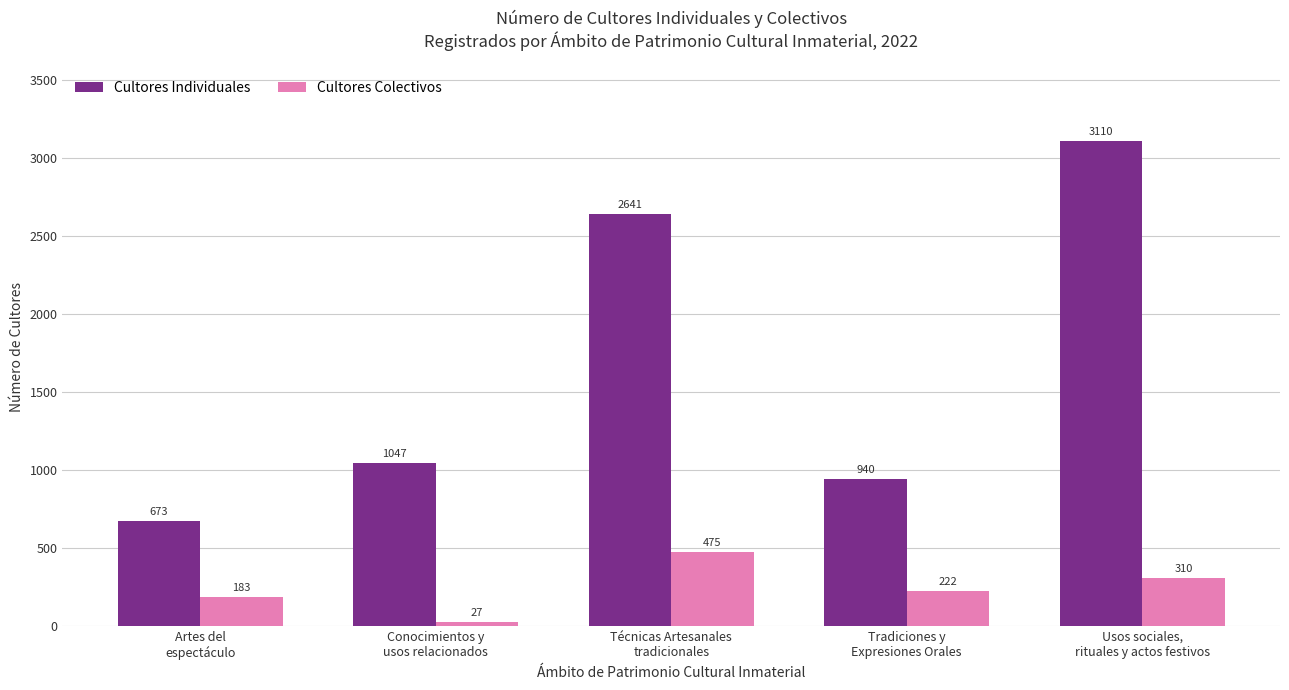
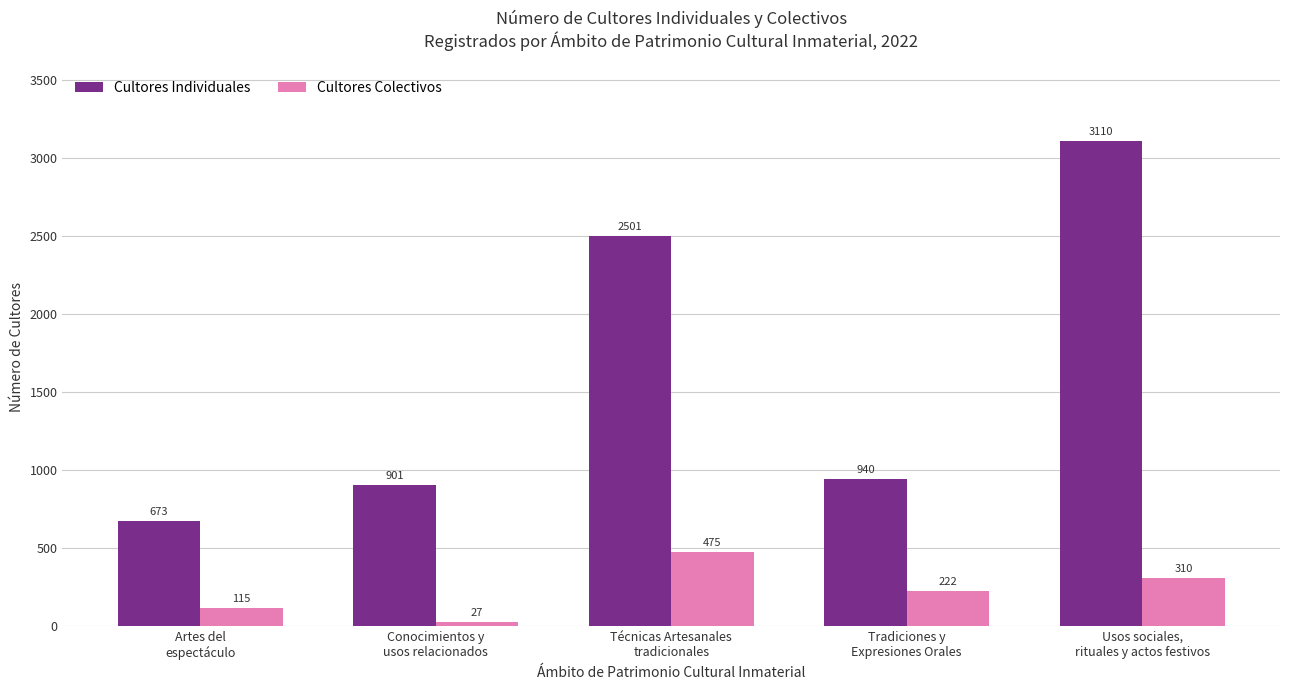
  {
    "Cultores Individuales": {
      "Artes del espectáculo": 673,
-     "Conocimientos y usos relacionados": 1047,
-     "Técnicas Artesanales tradicionales": 2641,
+     "Conocimientos y usos relacionados": 901,
+     "Técnicas Artesanales tradicionales": 2501,
      "Tradiciones y Expresiones Orales": 940,
      "Usos sociales, rituales y actos festivos": 3110
    },
    "Cultores Colectivos": {
-     "Artes del espectáculo": 183,
+     "Artes del espectáculo": 115,
      "Conocimientos y usos relacionados": 27,
      "Técnicas Artesanales tradicionales": 475,
      "Tradiciones y Expresiones Orales": 222,
      "Usos sociales, rituales y actos festivos": 310
    }
  }
